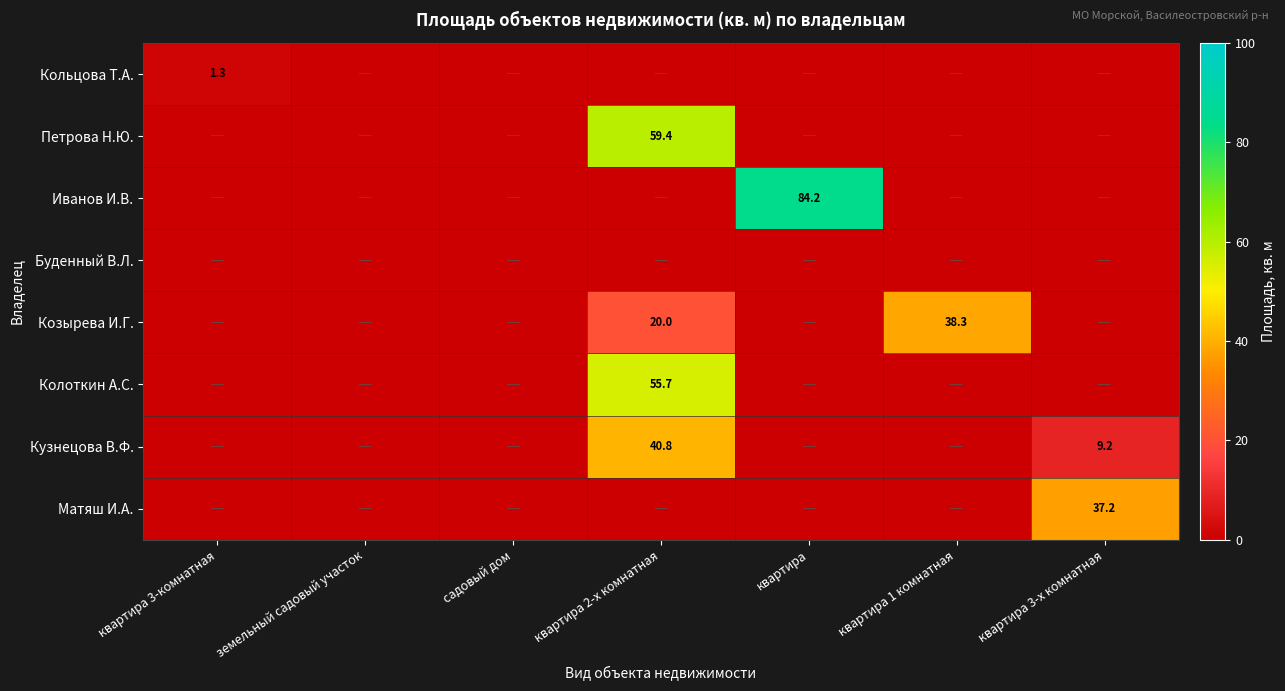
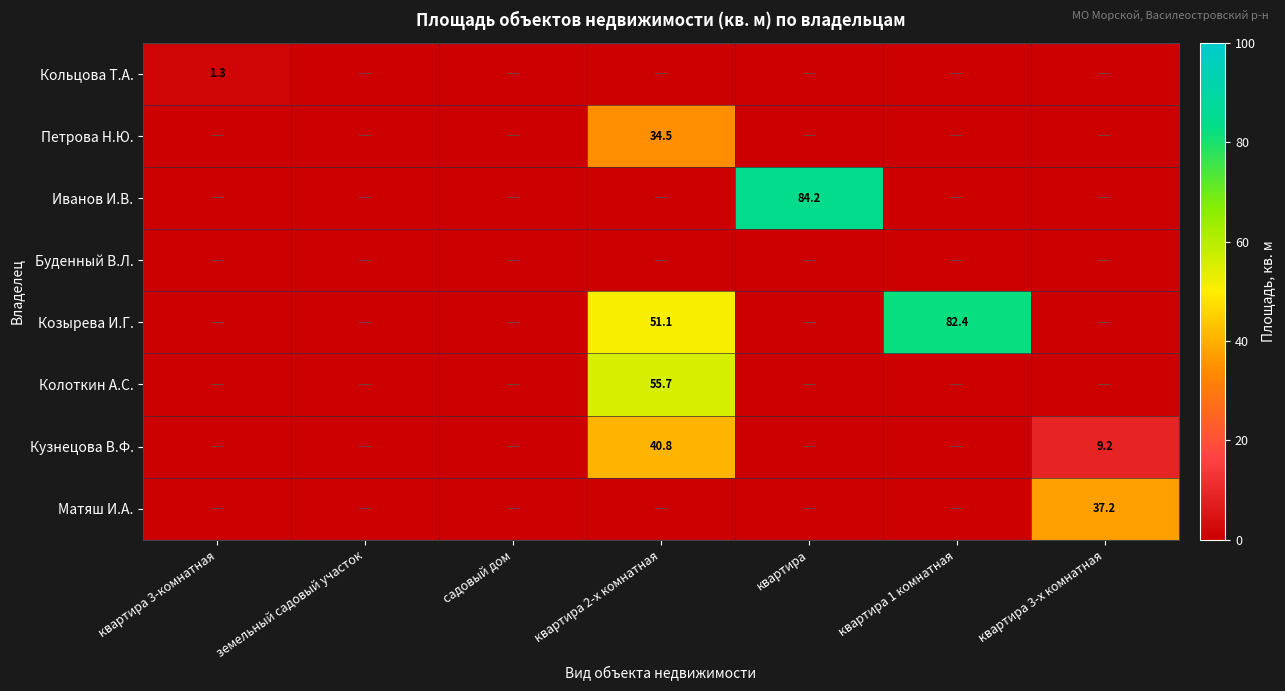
  {
    "Кольцова Т.А.": {
      "квартира 3-комнатная": 1.3
    },
    "Петрова Н.Ю.": {
-     "квартира 2-х комнатная": 59.4
+     "квартира 2-х комнатная": 34.5
    },
    "Иванов И.В.": {
      "квартира": 84.2
    },
    "Козырева И.Г.": {
-     "квартира 2-х комнатная": 20.0,
-     "квартира 1 комнатная": 38.3
+     "квартира 2-х комнатная": 51.1,
+     "квартира 1 комнатная": 82.4
    },
    "Колоткин А.С.": {
      "квартира 2-х комнатная": 55.7
    },
    "Кузнецова В.Ф.": {
      "квартира 2-х комнатная": 40.8,
      "квартира 3-х комнатная": 9.2
    },
    "Матяш И.А.": {
      "квартира 3-х комнатная": 37.2
    }
  }
